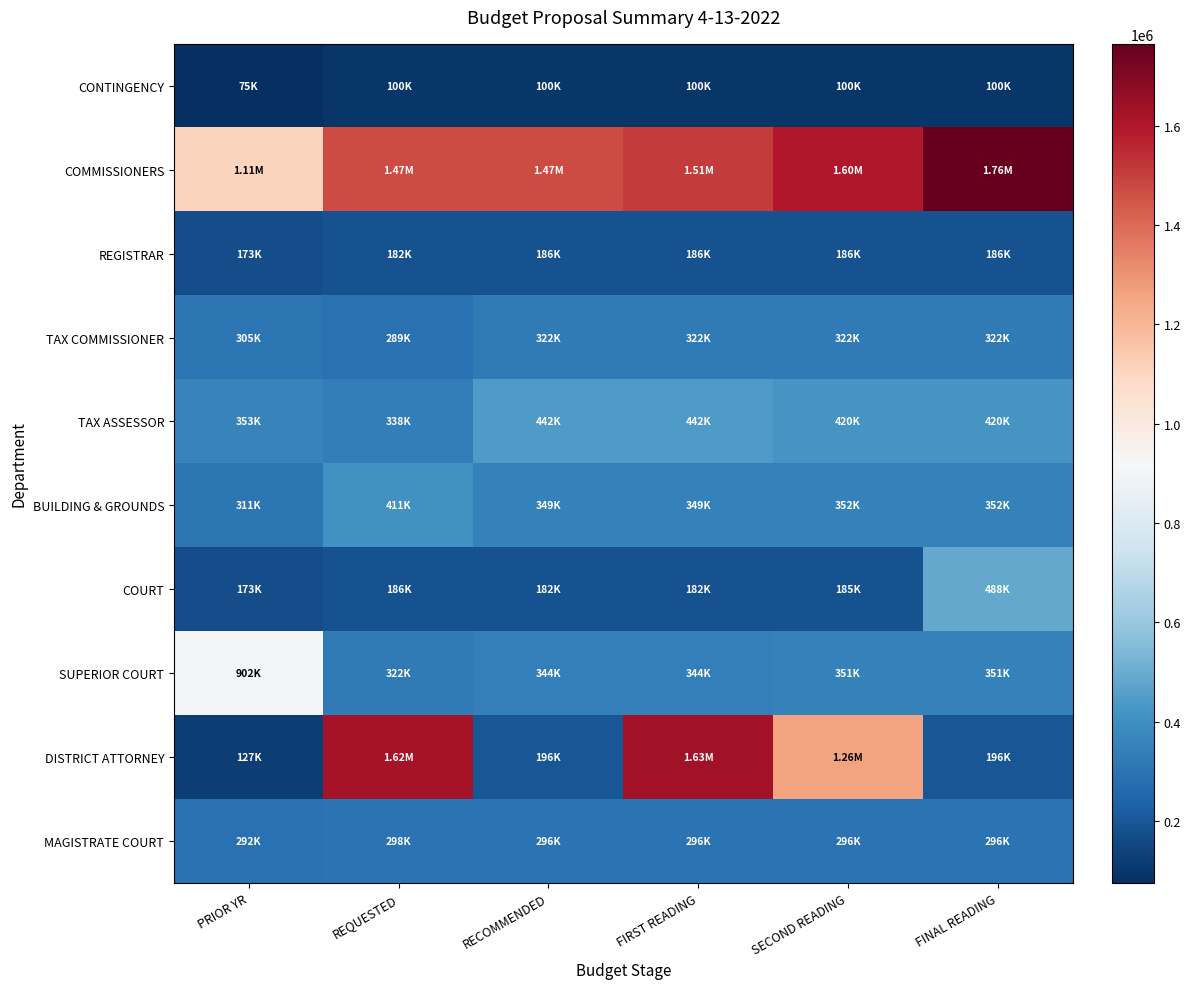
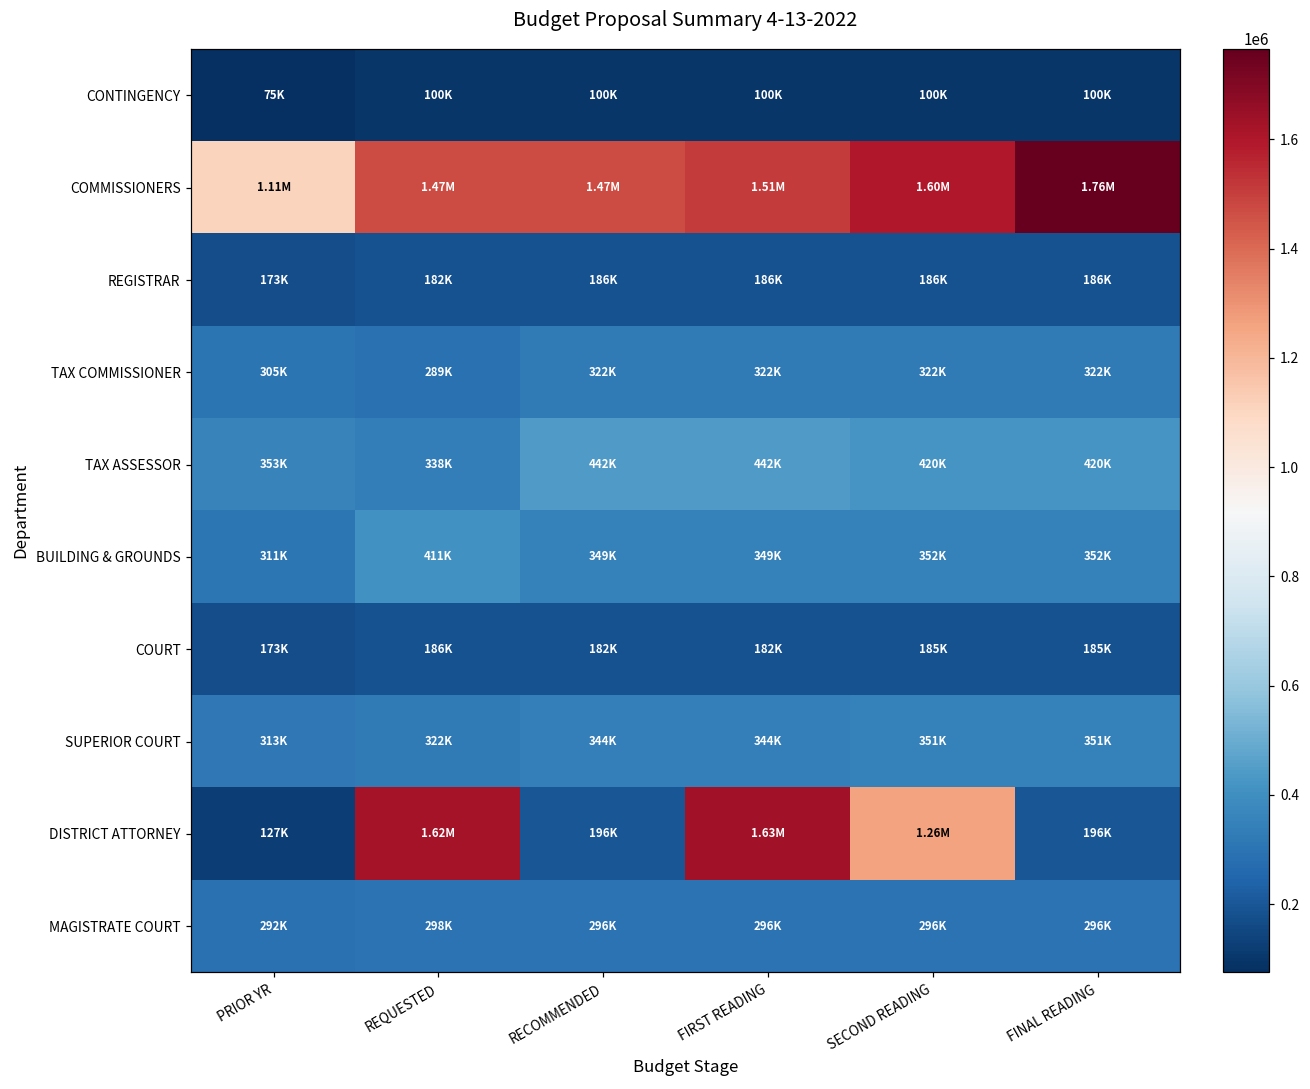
  {
    "CONTINGENCY": {
      "PRIOR YR": "75K",
      "REQUESTED": "100K",
      "RECOMMENDED": "100K",
      "FIRST READING": "100K",
      "SECOND READING": "100K",
      "FINAL READING": "100K"
    },
    "COMMISSIONERS": {
      "PRIOR YR": "1.11M",
      "REQUESTED": "1.47M",
      "RECOMMENDED": "1.47M",
      "FIRST READING": "1.51M",
      "SECOND READING": "1.60M",
      "FINAL READING": "1.76M"
    },
    "REGISTRAR": {
      "PRIOR YR": "173K",
      "REQUESTED": "182K",
      "RECOMMENDED": "186K",
      "FIRST READING": "186K",
      "SECOND READING": "186K",
      "FINAL READING": "186K"
    },
    "TAX COMMISSIONER": {
      "PRIOR YR": "305K",
      "REQUESTED": "289K",
      "RECOMMENDED": "322K",
      "FIRST READING": "322K",
      "SECOND READING": "322K",
      "FINAL READING": "322K"
    },
    "TAX ASSESSOR": {
      "PRIOR YR": "353K",
      "REQUESTED": "338K",
      "RECOMMENDED": "442K",
      "FIRST READING": "442K",
      "SECOND READING": "420K",
      "FINAL READING": "420K"
    },
    "BUILDING & GROUNDS": {
      "PRIOR YR": "311K",
      "REQUESTED": "411K",
      "RECOMMENDED": "349K",
      "FIRST READING": "349K",
      "SECOND READING": "352K",
      "FINAL READING": "352K"
    },
    "COURT": {
      "PRIOR YR": "173K",
      "REQUESTED": "186K",
      "RECOMMENDED": "182K",
      "FIRST READING": "182K",
      "SECOND READING": "185K",
-     "FINAL READING": "488K"
+     "FINAL READING": "185K"
    },
    "SUPERIOR COURT": {
-     "PRIOR YR": "902K",
+     "PRIOR YR": "313K",
      "REQUESTED": "322K",
      "RECOMMENDED": "344K",
      "FIRST READING": "344K",
      "SECOND READING": "351K",
      "FINAL READING": "351K"
    },
    "DISTRICT ATTORNEY": {
      "PRIOR YR": "127K",
      "REQUESTED": "1.62M",
      "RECOMMENDED": "196K",
      "FIRST READING": "1.63M",
      "SECOND READING": "1.26M",
      "FINAL READING": "196K"
    },
    "MAGISTRATE COURT": {
      "PRIOR YR": "292K",
      "REQUESTED": "298K",
      "RECOMMENDED": "296K",
      "FIRST READING": "296K",
      "SECOND READING": "296K",
      "FINAL READING": "296K"
    }
  }
